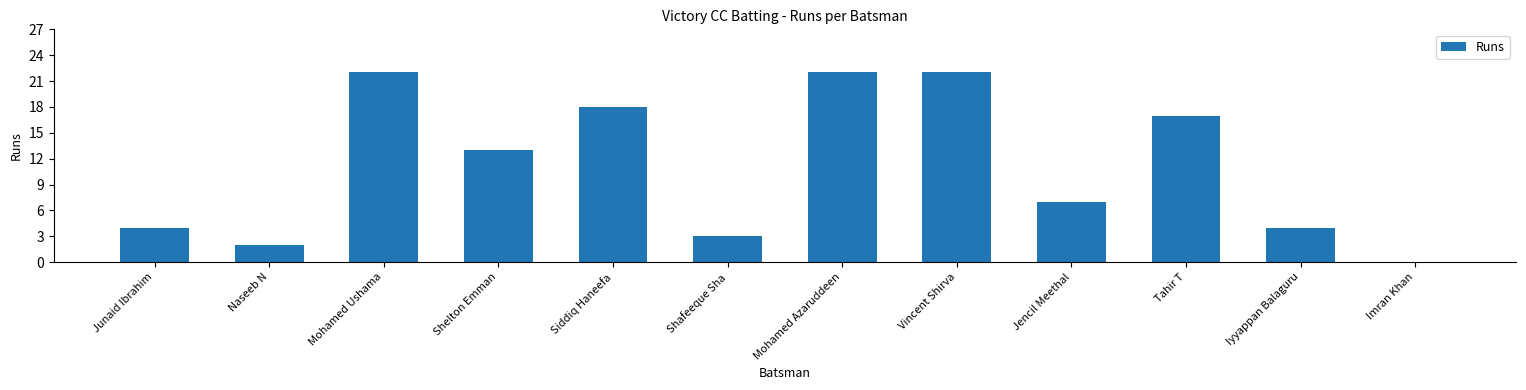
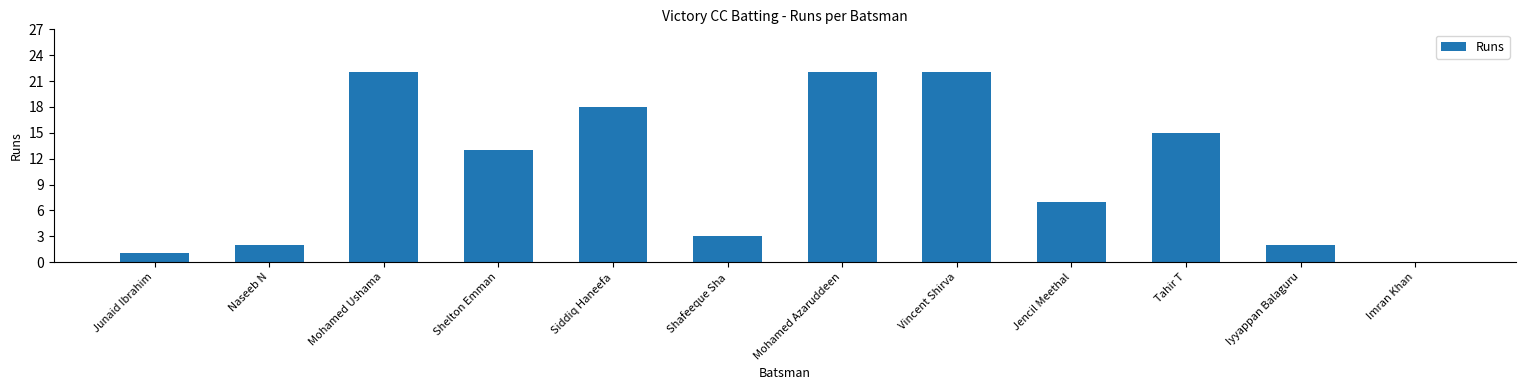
  {
-   "Junaid Ibrahim": 4,
+   "Junaid Ibrahim": 1,
    "Naseeb N": 2,
    "Mohamed Ushama": 22,
    "Shelton Emman": 13,
    "Siddiq Haneefa": 18,
    "Shafeeque Sha": 3,
    "Mohamed Azaruddeen": 22,
    "Vincent Shirva": 22,
    "Jencil Meethal": 7,
-   "Tahir T": 17,
-   "Iyyappan Balaguru": 4,
+   "Tahir T": 15,
+   "Iyyappan Balaguru": 2,
    "Imran Khan": 0
  }
